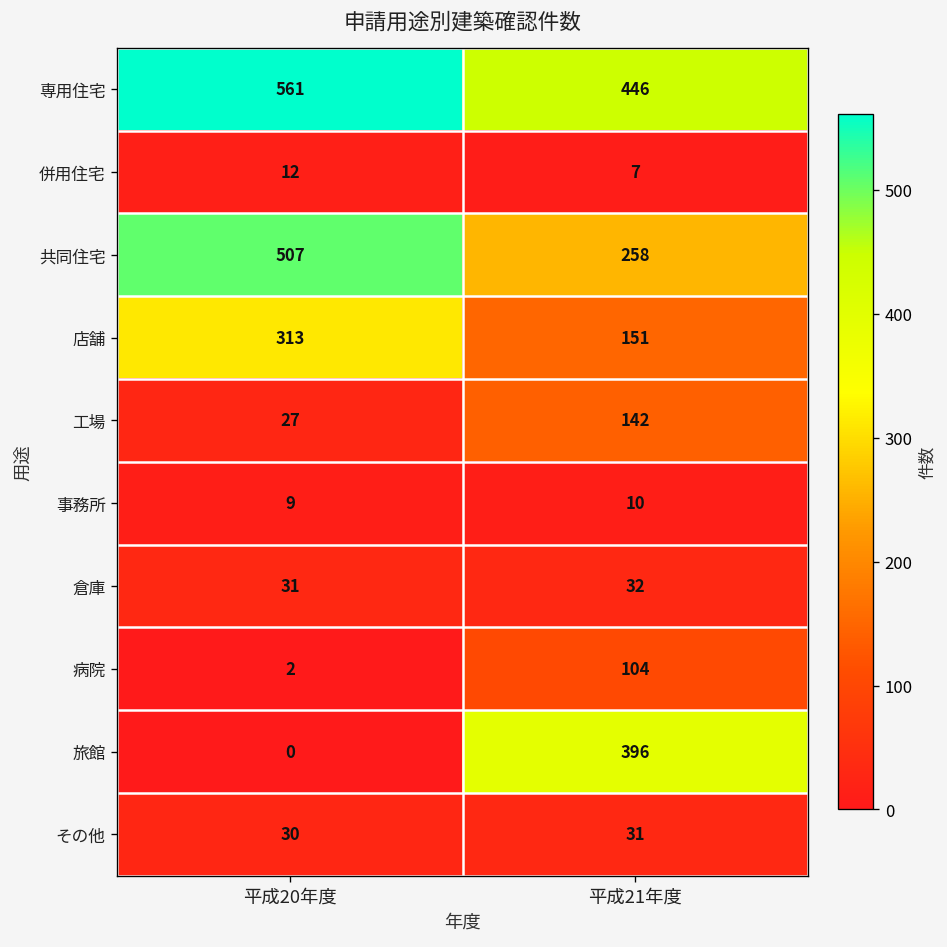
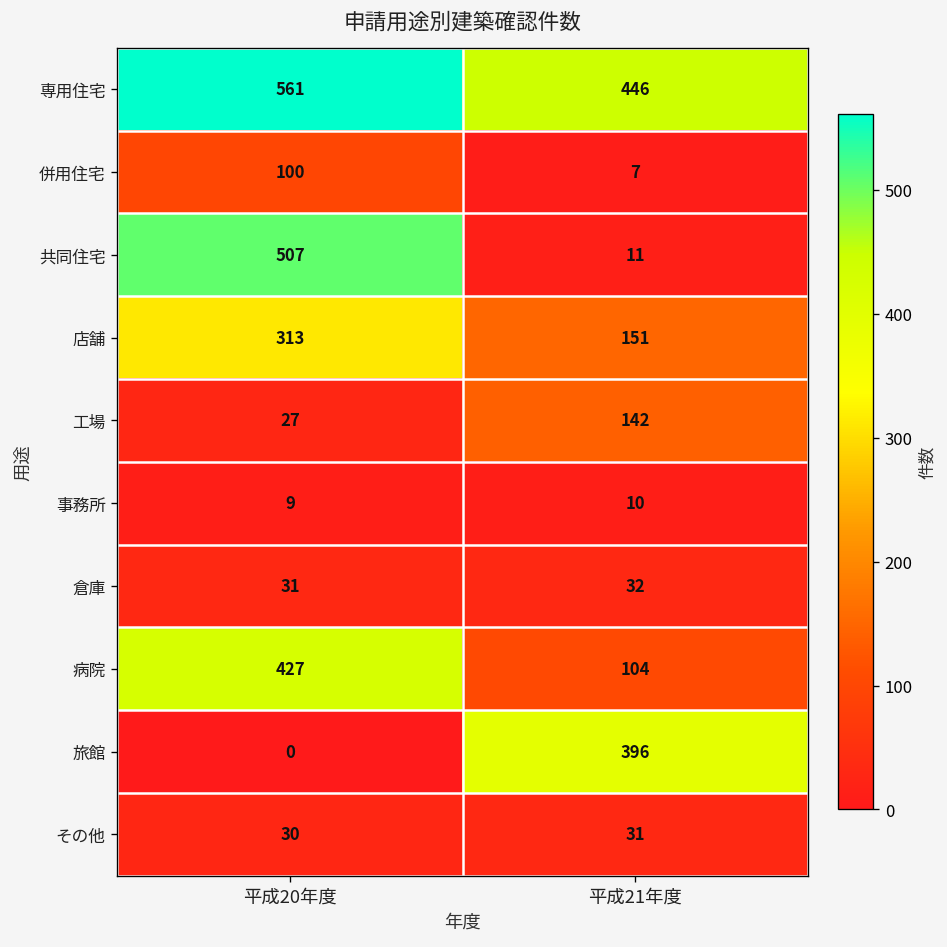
  {
    "専用住宅": {
      "平成20年度": 561,
      "平成21年度": 446
    },
    "併用住宅": {
-     "平成20年度": 12,
+     "平成20年度": 100,
      "平成21年度": 7
    },
    "共同住宅": {
      "平成20年度": 507,
-     "平成21年度": 258
+     "平成21年度": 11
    },
    "店舗": {
      "平成20年度": 313,
      "平成21年度": 151
    },
    "工場": {
      "平成20年度": 27,
      "平成21年度": 142
    },
    "事務所": {
      "平成20年度": 9,
      "平成21年度": 10
    },
    "倉庫": {
      "平成20年度": 31,
      "平成21年度": 32
    },
    "病院": {
-     "平成20年度": 2,
+     "平成20年度": 427,
      "平成21年度": 104
    },
    "旅館": {
      "平成20年度": 0,
      "平成21年度": 396
    },
    "その他": {
      "平成20年度": 30,
      "平成21年度": 31
    }
  }
